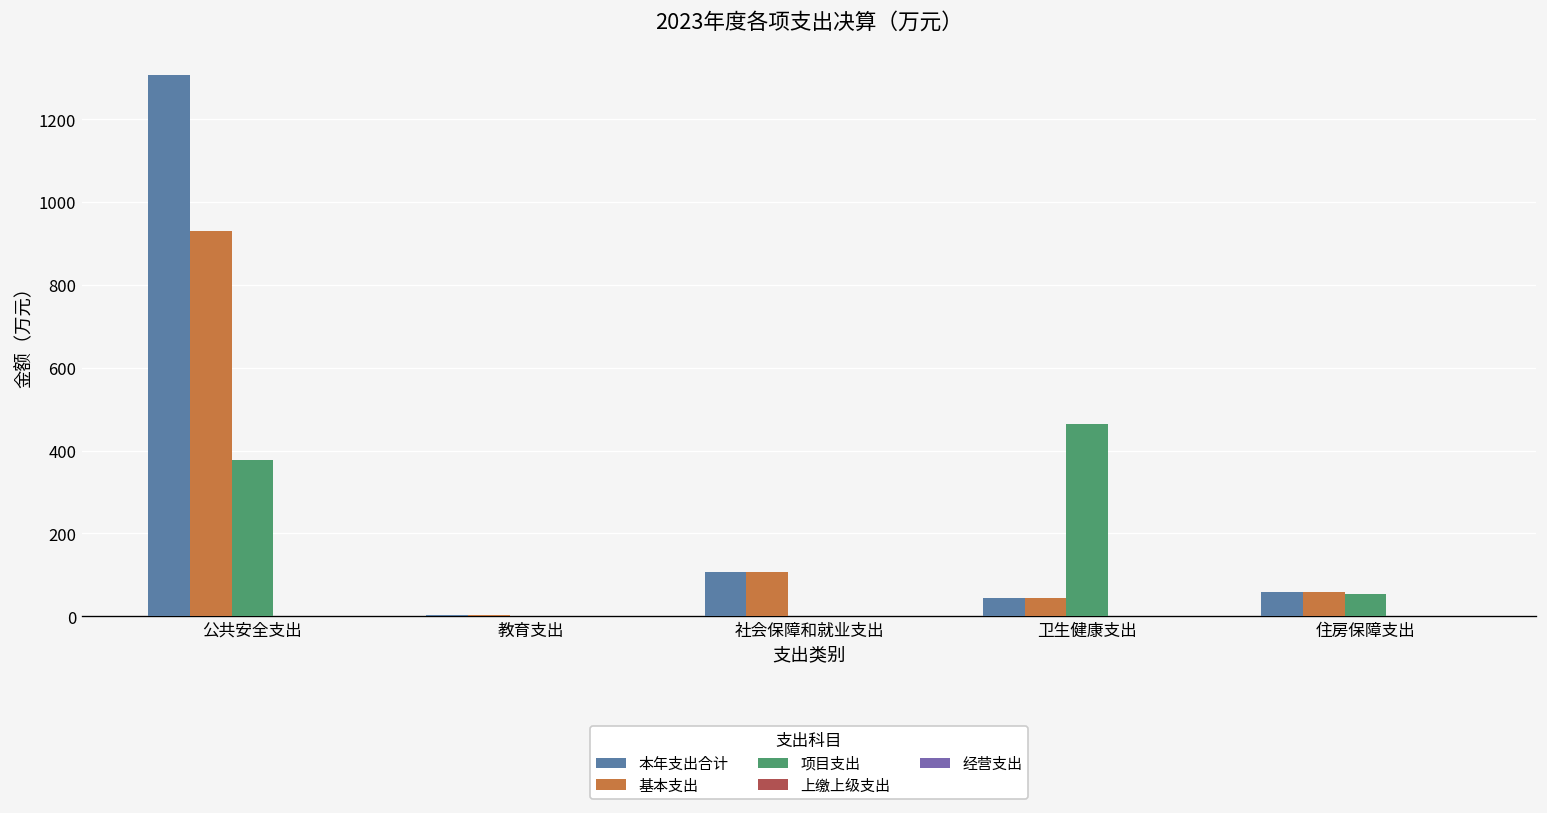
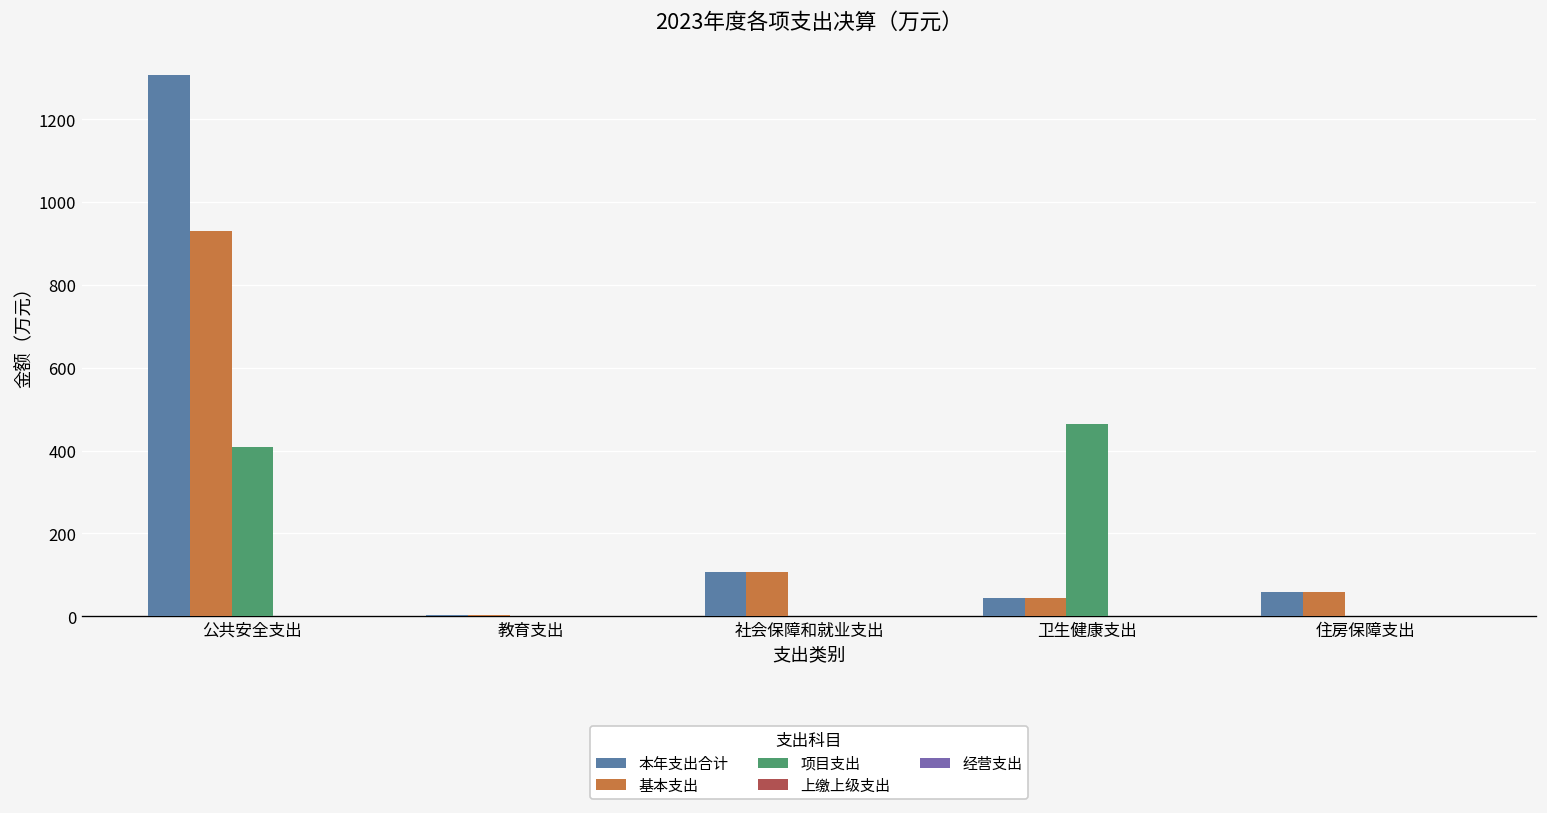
  {
    "项目支出": {
-     "公共安全支出": 380,
+     "公共安全支出": 410,
      "教育支出": 0,
      "社会保障和就业支出": 0,
      "卫生健康支出": 470,
-     "住房保障支出": 50
+     "住房保障支出": 0
    }
  }
